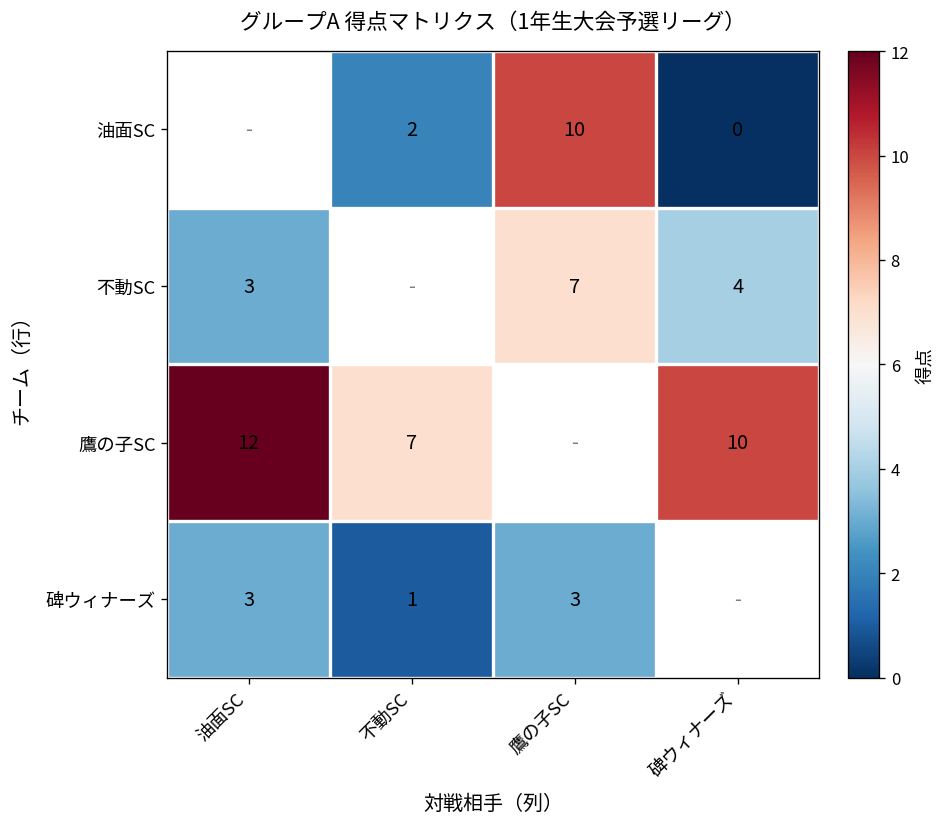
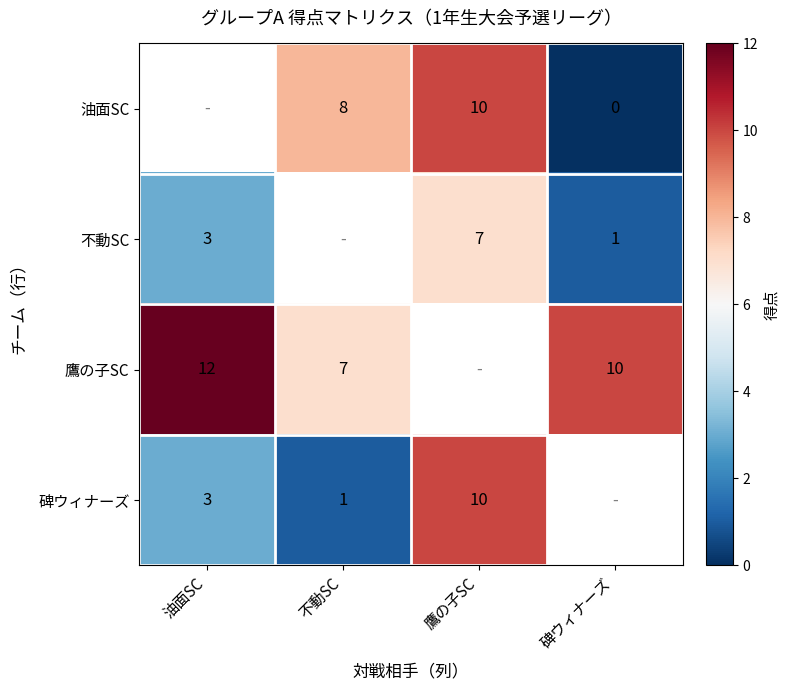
  {
    "油面SC": {
-     "不動SC": 2,
+     "不動SC": 8,
      "鷹の子SC": 10,
      "碑ウィナーズ": 0
    },
    "不動SC": {
      "油面SC": 3,
      "鷹の子SC": 7,
-     "碑ウィナーズ": 4
+     "碑ウィナーズ": 1
    },
    "鷹の子SC": {
      "油面SC": 12,
      "不動SC": 7,
      "碑ウィナーズ": 10
    },
    "碑ウィナーズ": {
      "油面SC": 3,
      "不動SC": 1,
-     "鷹の子SC": 3
+     "鷹の子SC": 10
    }
  }
